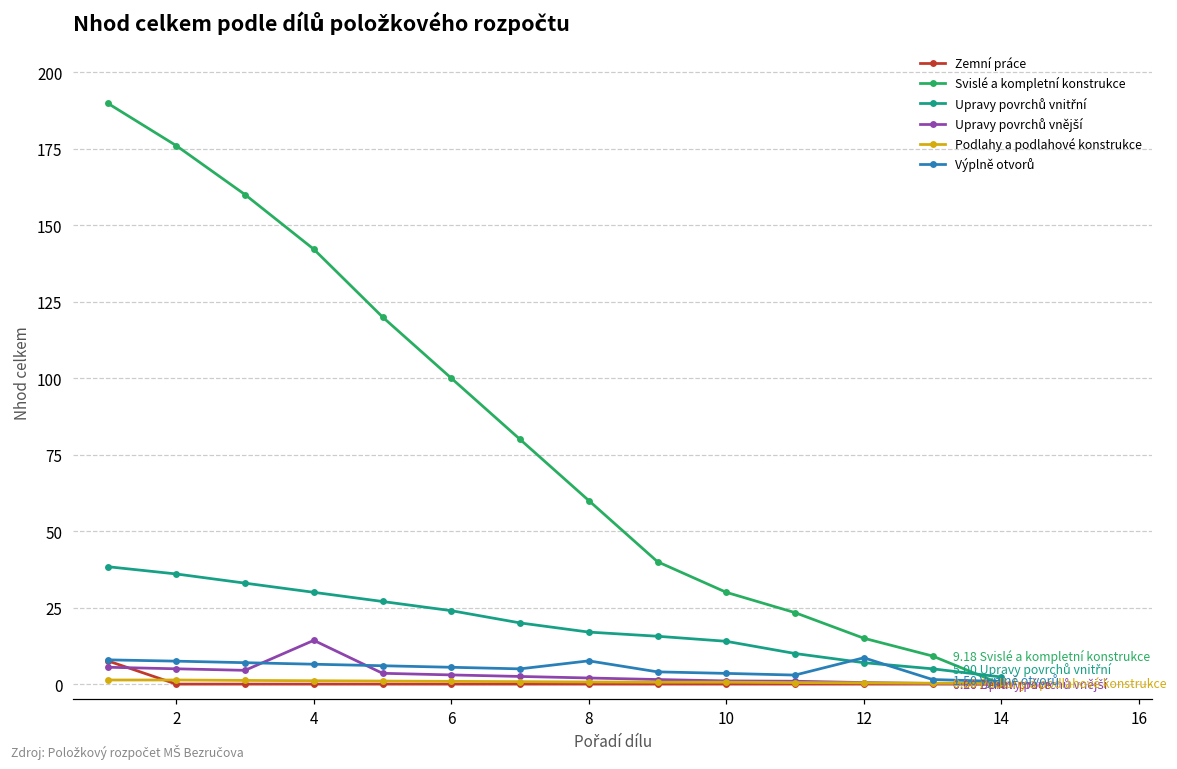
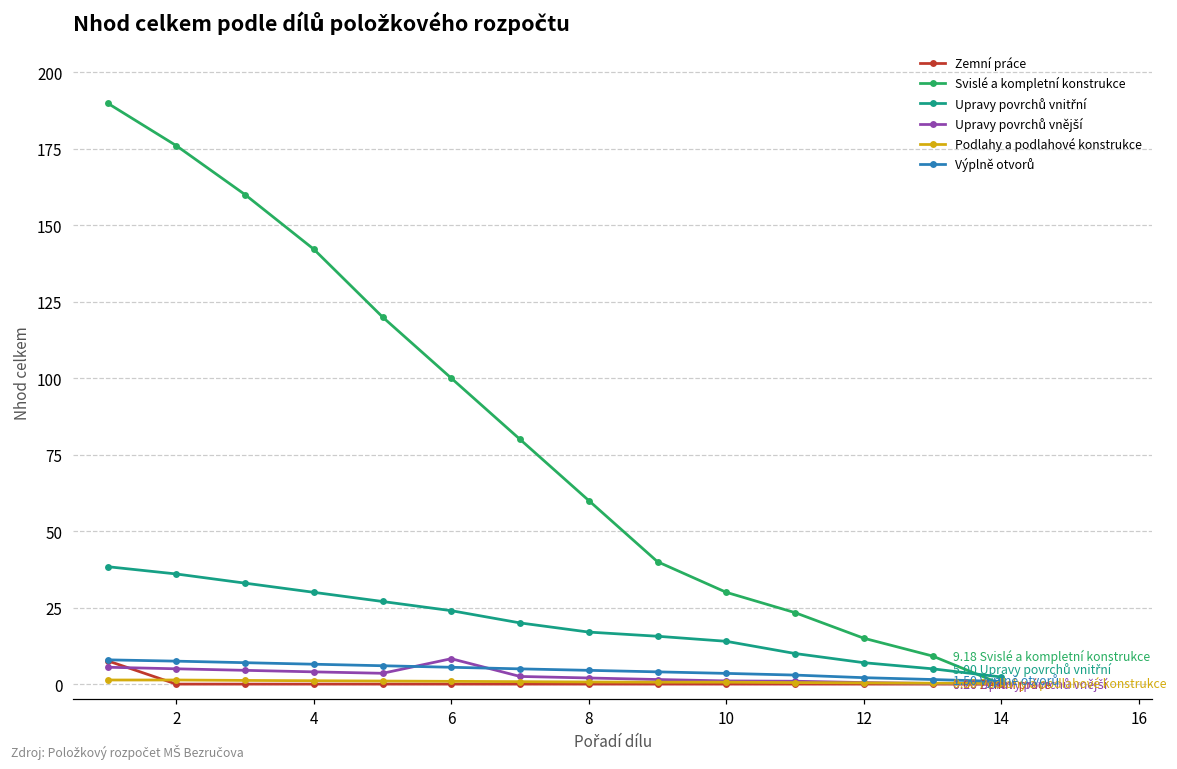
  {
    "Zemní práce": {
      "2": 0,
      "4": 0
    },
    "Upravy povrchů vnější": {
      "2": 5,
-     "4": 14,
-     "6": 3,
+     "4": 4,
+     "6": 8,
      "8": 2
    },
    "Podlahy a podlahové konstrukce": {
      "2": 1,
      "4": 1
    },
    "Výplně otvorů": {
      "2": 8,
      "4": 7,
      "6": 6,
-     "8": 8,
+     "8": 5,
      "10": 4,
-     "12": 9
+     "12": 2
    }
  }
